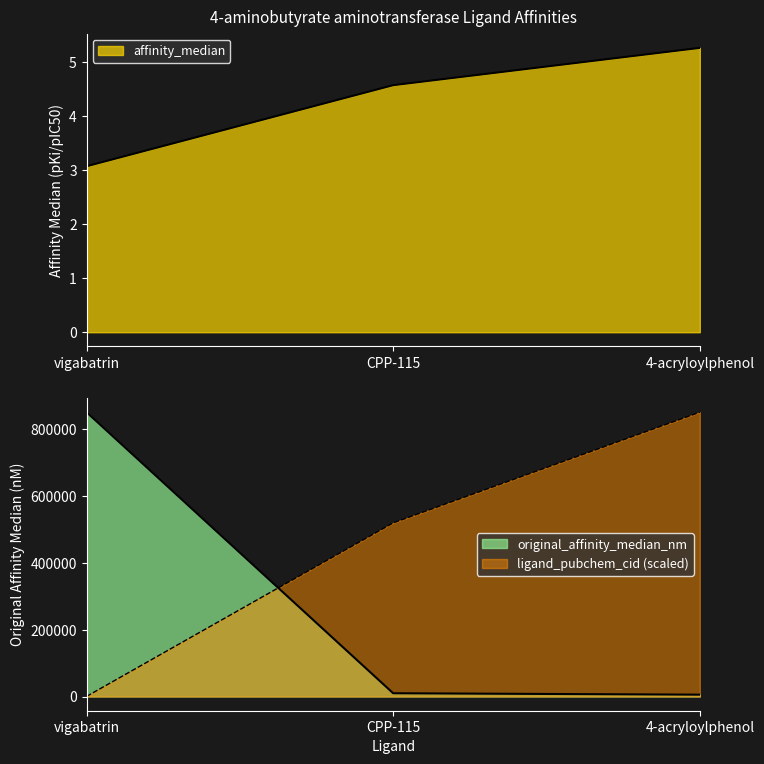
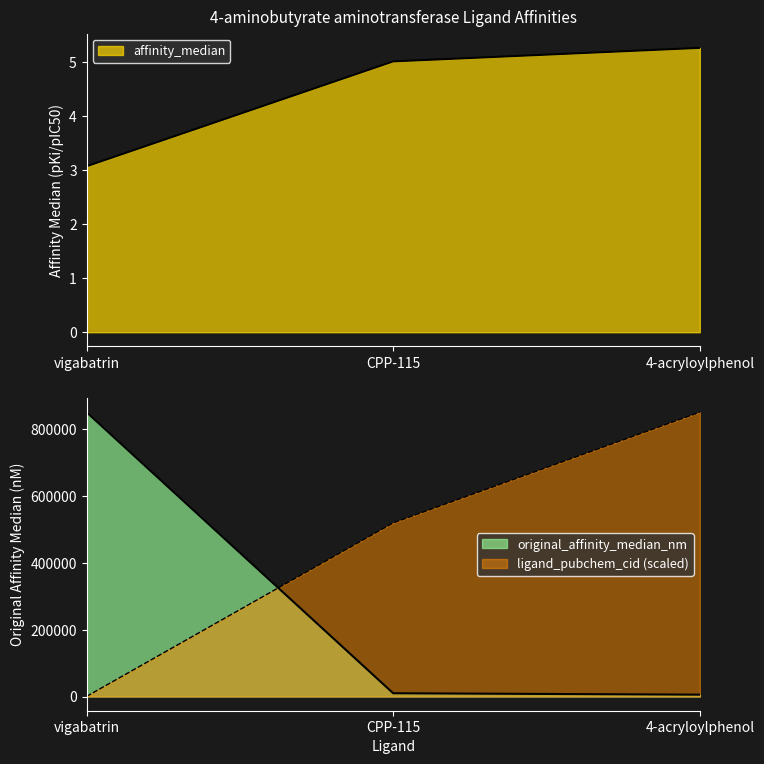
  {
    "4-aminobutyrate aminotransferase Ligand Affinities": {
      "vigabatrin": 3.1,
-     "CPP-115": 4.6,
+     "CPP-115": 5.0,
      "4-acryloylphenol": 5.3
    }
  }
